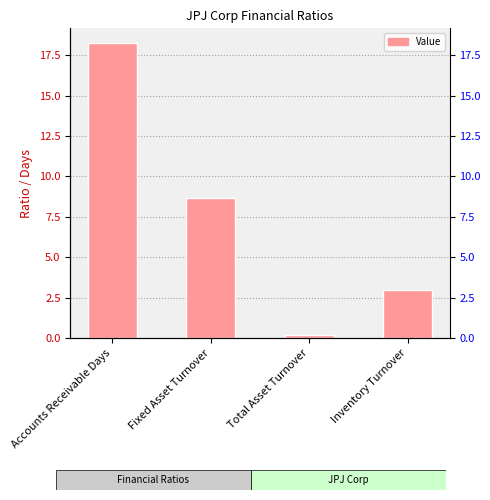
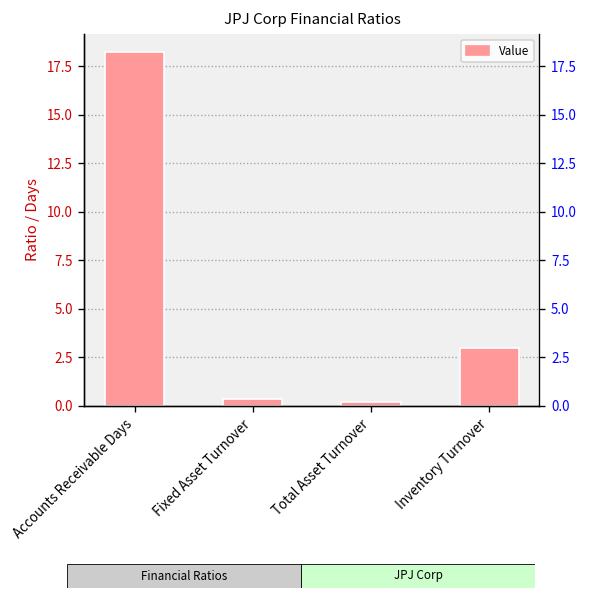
  {
    "Accounts Receivable Days": 18.3,
-   "Fixed Asset Turnover": 8.7,
+   "Fixed Asset Turnover": 0.3,
    "Total Asset Turnover": 0.2,
    "Inventory Turnover": 3.0
  }
